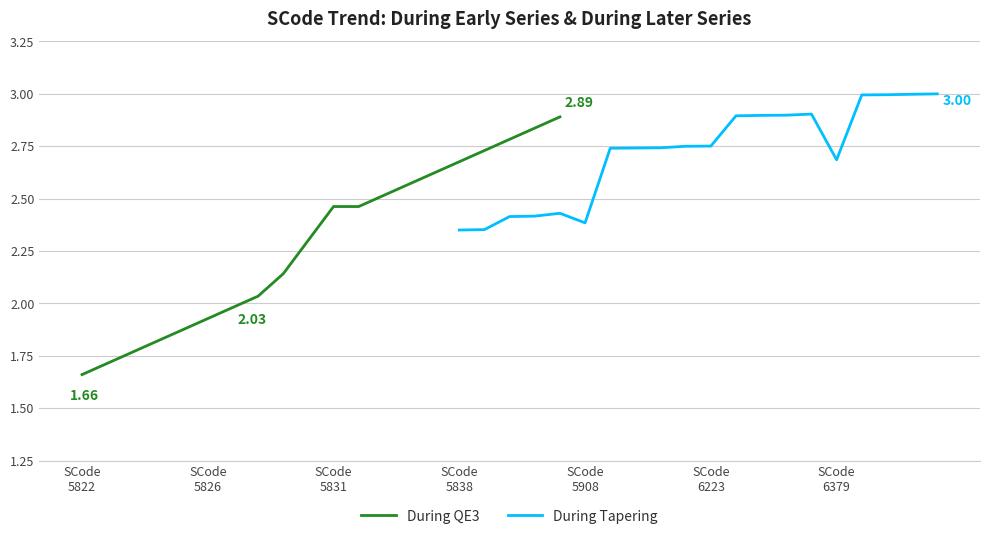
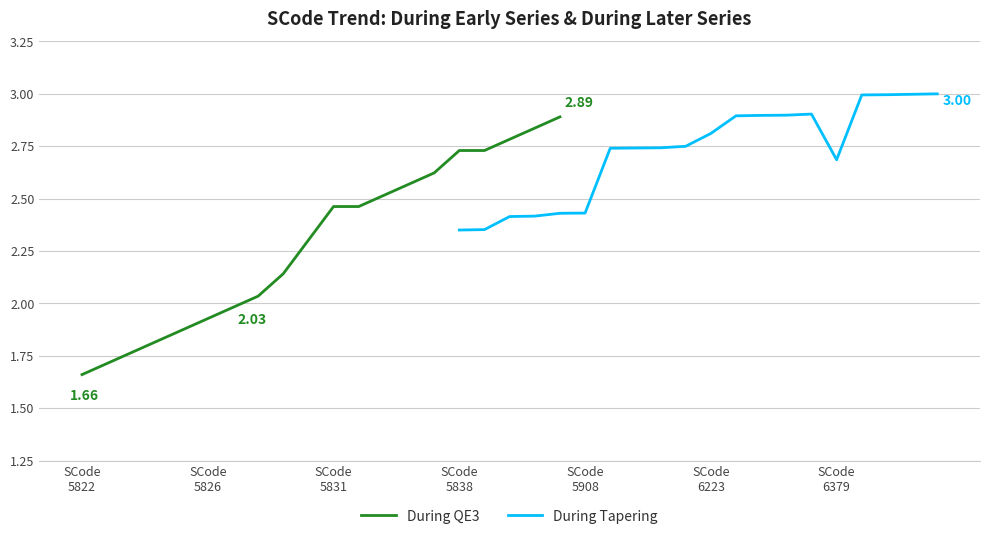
  {
    "During QE3": {
      "SCode 5826": 1.93,
      "SCode 5831": 2.46,
-     "SCode 5838": 2.68
+     "SCode 5838": 2.73
    },
    "During Tapering": {
      "SCode 5838": 2.35,
-     "SCode 5908": 2.38,
-     "SCode 6223": 2.75,
+     "SCode 5908": 2.43,
+     "SCode 6223": 2.81,
      "SCode 6379": 2.69
    }
  }
